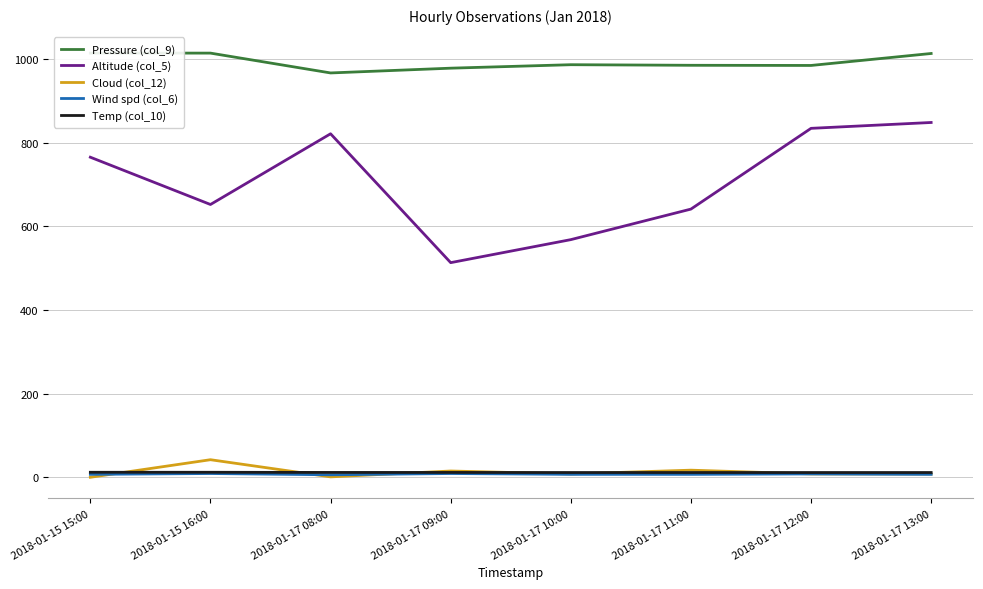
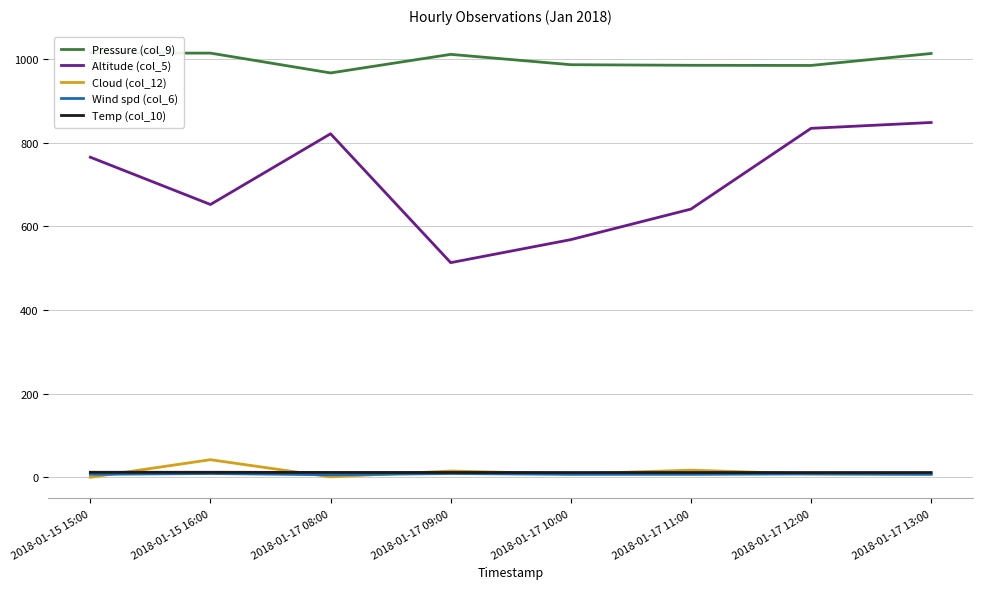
  {
    "Pressure (col_9)": {
      "2018-01-15 16:00": 1010,
      "2018-01-17 08:00": 970,
-     "2018-01-17 09:00": 980,
+     "2018-01-17 09:00": 1010,
      "2018-01-17 10:00": 990,
      "2018-01-17 11:00": 980,
      "2018-01-17 12:00": 980,
      "2018-01-17 13:00": 1010
    },
    "Altitude (col_5)": {
      "2018-01-15 15:00": 770,
      "2018-01-15 16:00": 650,
      "2018-01-17 08:00": 820,
      "2018-01-17 09:00": 510,
      "2018-01-17 10:00": 570,
      "2018-01-17 11:00": 640,
      "2018-01-17 12:00": 830,
      "2018-01-17 13:00": 850
    },
    "Cloud (col_12)": {
      "2018-01-15 15:00": 0,
      "2018-01-15 16:00": 40
    }
  }
